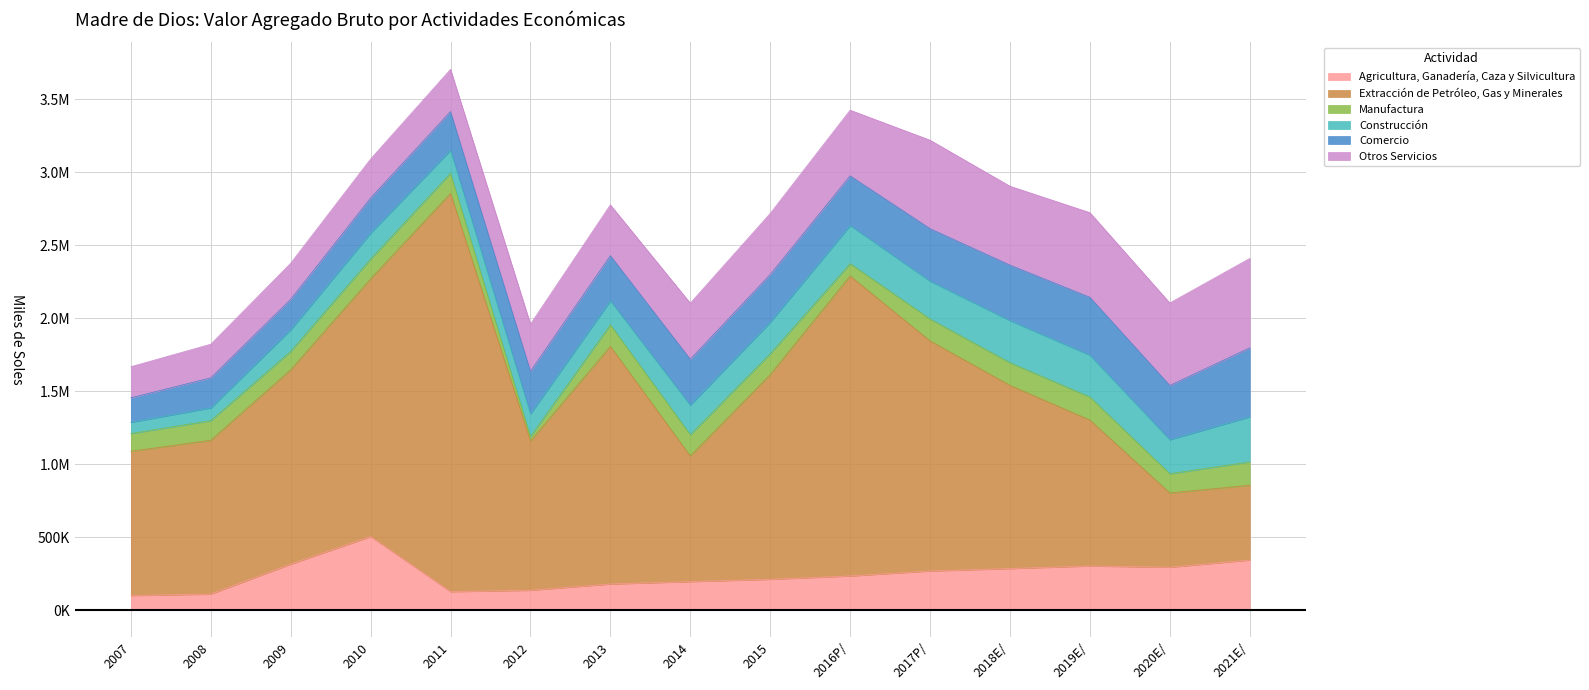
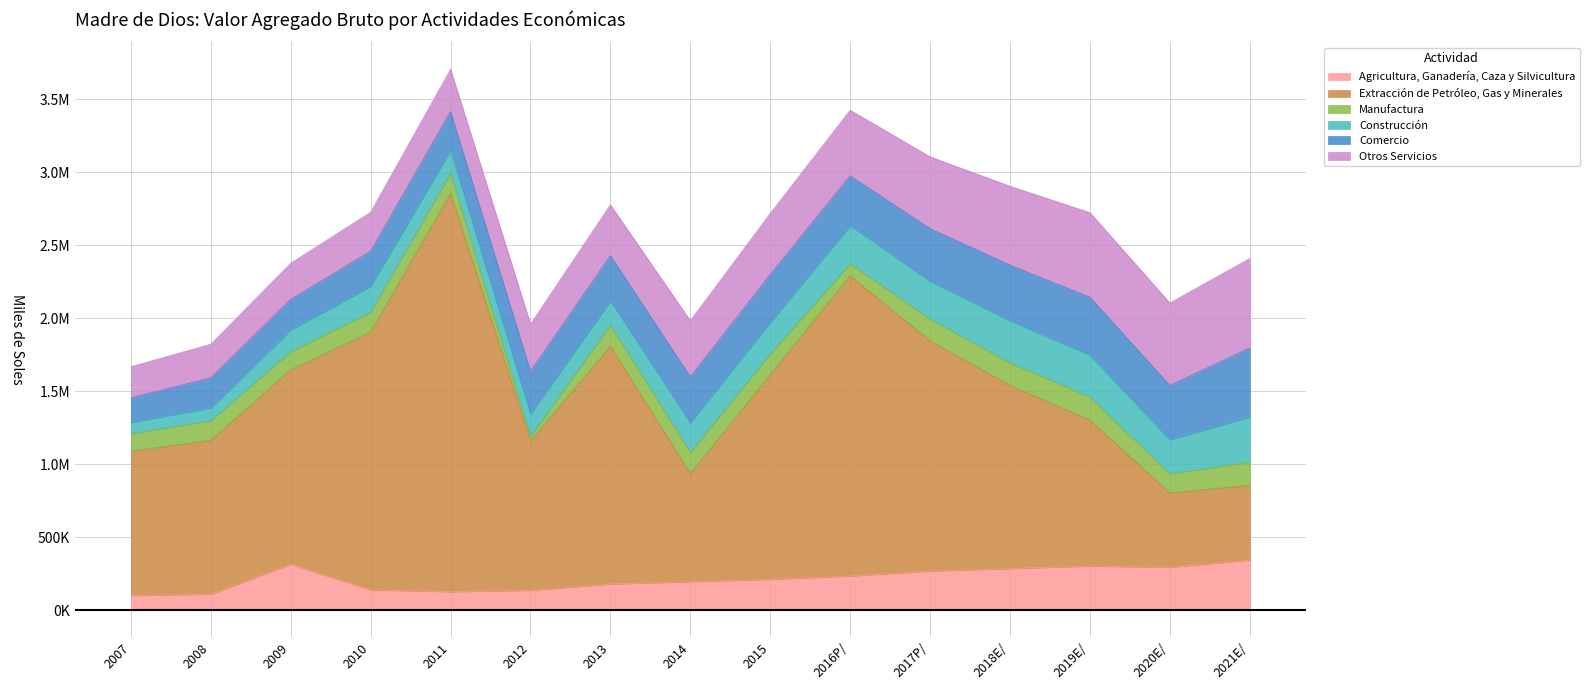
  {
    "Agricultura, Ganadería, Caza y Silvicultura": {
      "2007": 100000,
      "2008": 110000,
      "2009": 320000,
-     "2010": 500000,
+     "2010": 140000,
      "2011": 130000,
      "2012": 140000,
      "2013": 180000,
      "2014": 200000,
      "2015": 210000,
      "2016P/": 230000,
      "2017P/": 270000,
      "2018E/": 280000,
      "2019E/": 300000,
      "2020E/": 290000,
      "2021E/": 340000
    },
    "Extracción de Petróleo, Gas y Minerales": {
      "2007": 990000,
      "2008": 1050000,
      "2009": 1330000,
      "2010": 1770000,
      "2011": 2730000,
      "2012": 1020000,
      "2013": 1630000,
-     "2014": 860000,
+     "2014": 740000,
      "2015": 1400000,
      "2016P/": 2060000,
      "2017P/": 1580000,
      "2018E/": 1260000,
      "2019E/": 1000000,
      "2020E/": 510000,
      "2021E/": 510000
    },
    "Manufactura": {
      "2007": 120000,
      "2008": 130000,
      "2009": 130000,
      "2010": 140000,
      "2011": 140000,
      "2012": 30000,
      "2013": 150000,
      "2014": 150000,
      "2015": 140000,
      "2016P/": 80000,
      "2017P/": 150000,
      "2018E/": 160000,
      "2019E/": 160000,
      "2020E/": 130000,
      "2021E/": 160000
    },
    "Otros Servicios": {
      "2007": 210000,
      "2008": 230000,
      "2009": 250000,
      "2010": 270000,
      "2011": 290000,
      "2012": 320000,
      "2013": 350000,
      "2014": 380000,
      "2015": 420000,
      "2016P/": 450000,
-     "2017P/": 610000,
+     "2017P/": 490000,
      "2018E/": 540000,
      "2019E/": 580000,
      "2020E/": 560000,
      "2021E/": 610000
    }
  }
